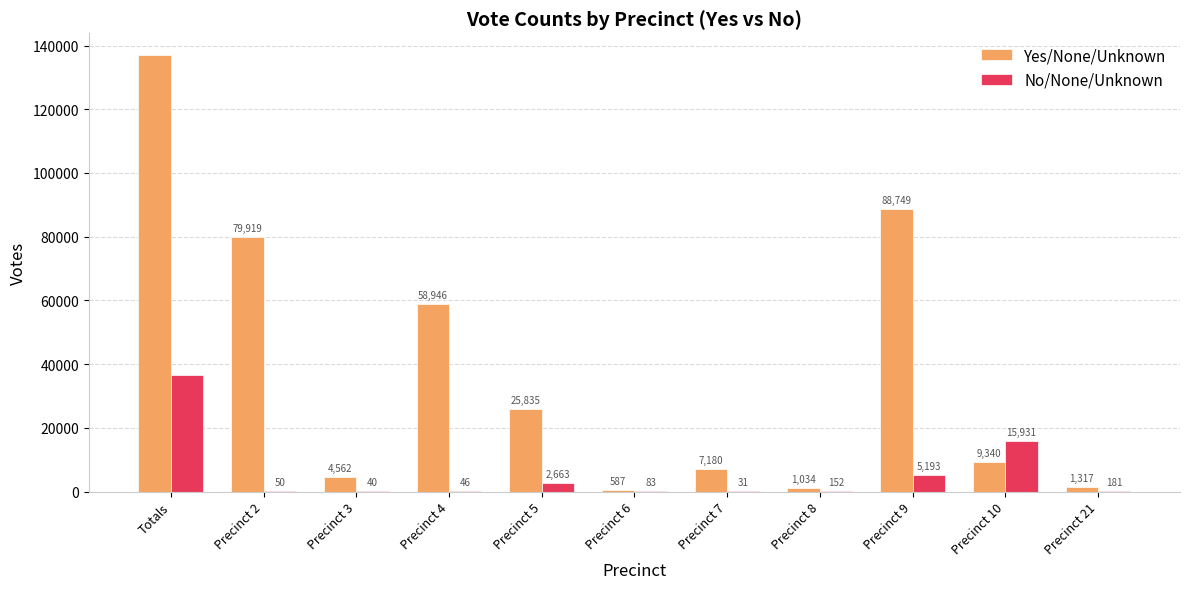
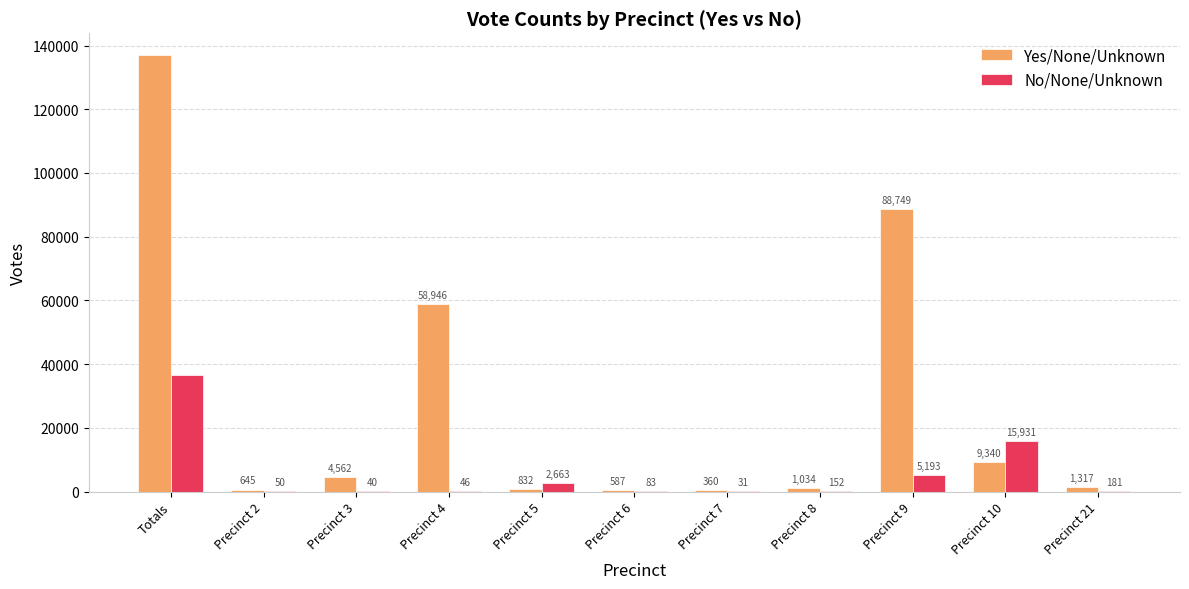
  {
    "Yes/None/Unknown": {
-     "Precinct 2": "79,919",
+     "Precinct 2": "645",
      "Precinct 3": "4,562",
      "Precinct 4": "58,946",
-     "Precinct 5": "25,835",
+     "Precinct 5": "832",
      "Precinct 6": "587",
-     "Precinct 7": "7,180",
+     "Precinct 7": "360",
      "Precinct 8": "1,034",
      "Precinct 9": "88,749",
      "Precinct 10": "9,340",
      "Precinct 21": "1,317"
    },
    "No/None/Unknown": {
      "Precinct 2": "50",
      "Precinct 3": "40",
      "Precinct 4": "46",
      "Precinct 5": "2,663",
      "Precinct 6": "83",
      "Precinct 7": "31",
      "Precinct 8": "152",
      "Precinct 9": "5,193",
      "Precinct 10": "15,931",
      "Precinct 21": "181"
    }
  }
